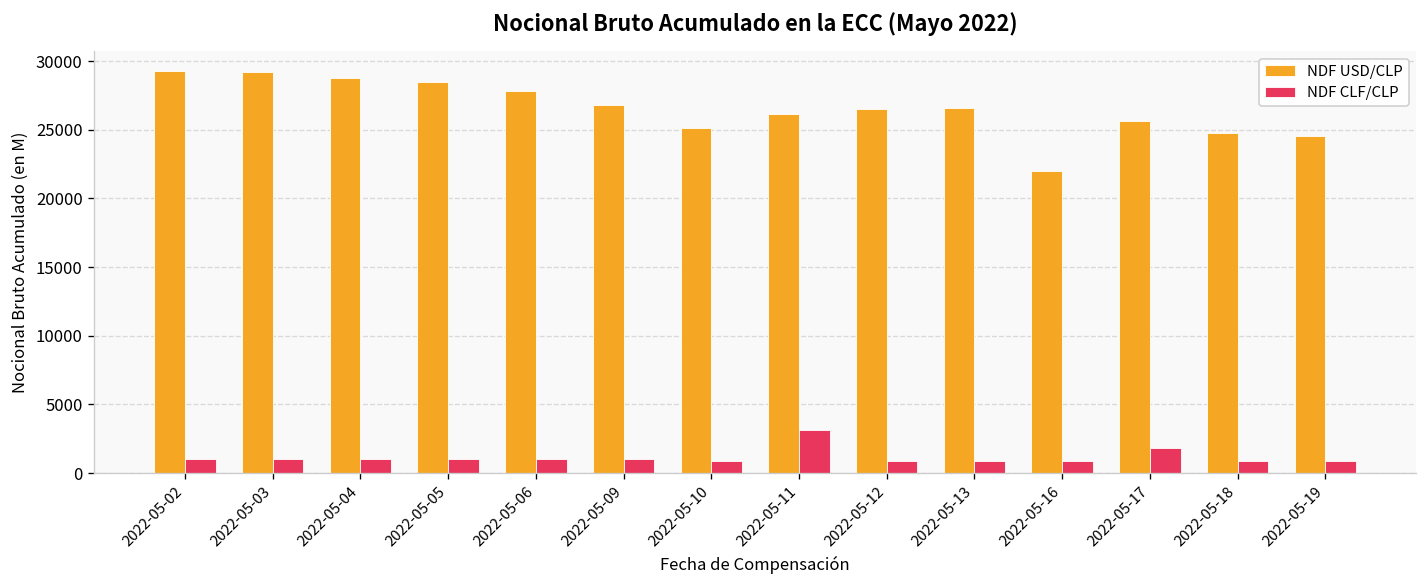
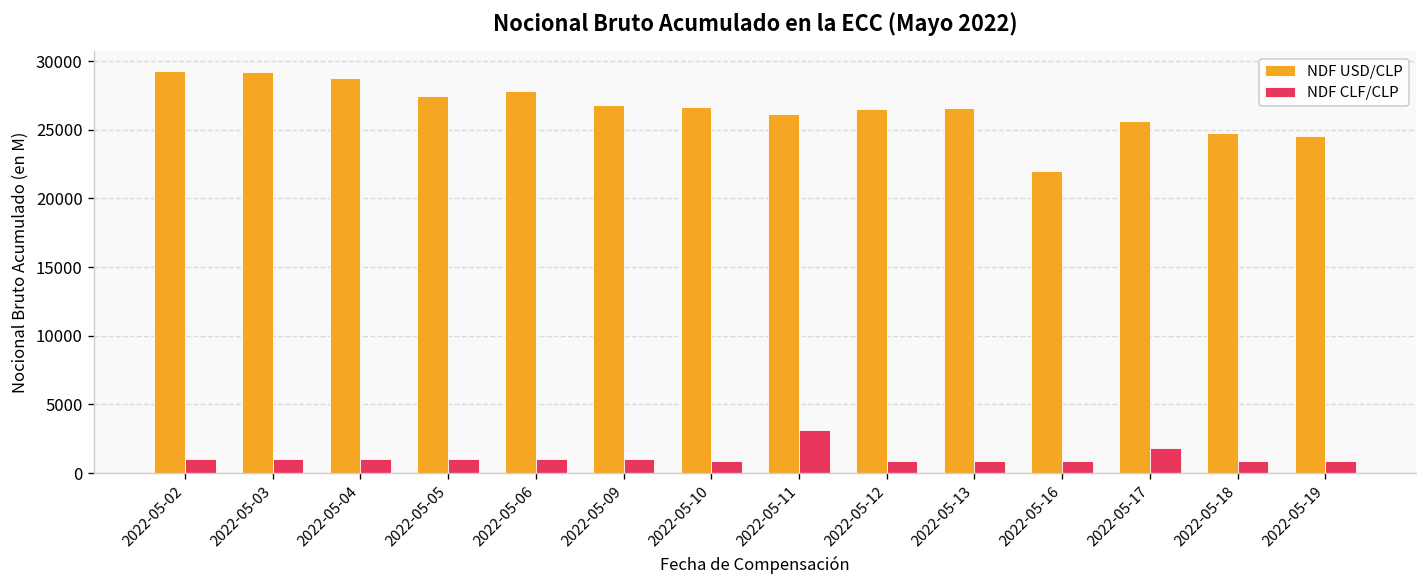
  {
    "NDF USD/CLP": {
      "2022-05-02": 29300,
      "2022-05-03": 29200,
      "2022-05-04": 28800,
-     "2022-05-05": 28500,
+     "2022-05-05": 27500,
      "2022-05-06": 27900,
      "2022-05-09": 26800,
-     "2022-05-10": 25200,
+     "2022-05-10": 26700,
      "2022-05-11": 26200,
      "2022-05-12": 26500,
      "2022-05-13": 26600,
      "2022-05-16": 22000,
      "2022-05-17": 25700,
      "2022-05-18": 24800,
      "2022-05-19": 24500
    },
    "NDF CLF/CLP": {
      "2022-05-02": 1000,
      "2022-05-03": 1000,
      "2022-05-04": 1000,
      "2022-05-05": 1000,
      "2022-05-06": 1000,
      "2022-05-09": 1000,
      "2022-05-10": 900,
      "2022-05-11": 3100,
      "2022-05-12": 900,
      "2022-05-13": 900,
      "2022-05-16": 900,
      "2022-05-17": 1900,
      "2022-05-18": 900,
      "2022-05-19": 900
    }
  }
